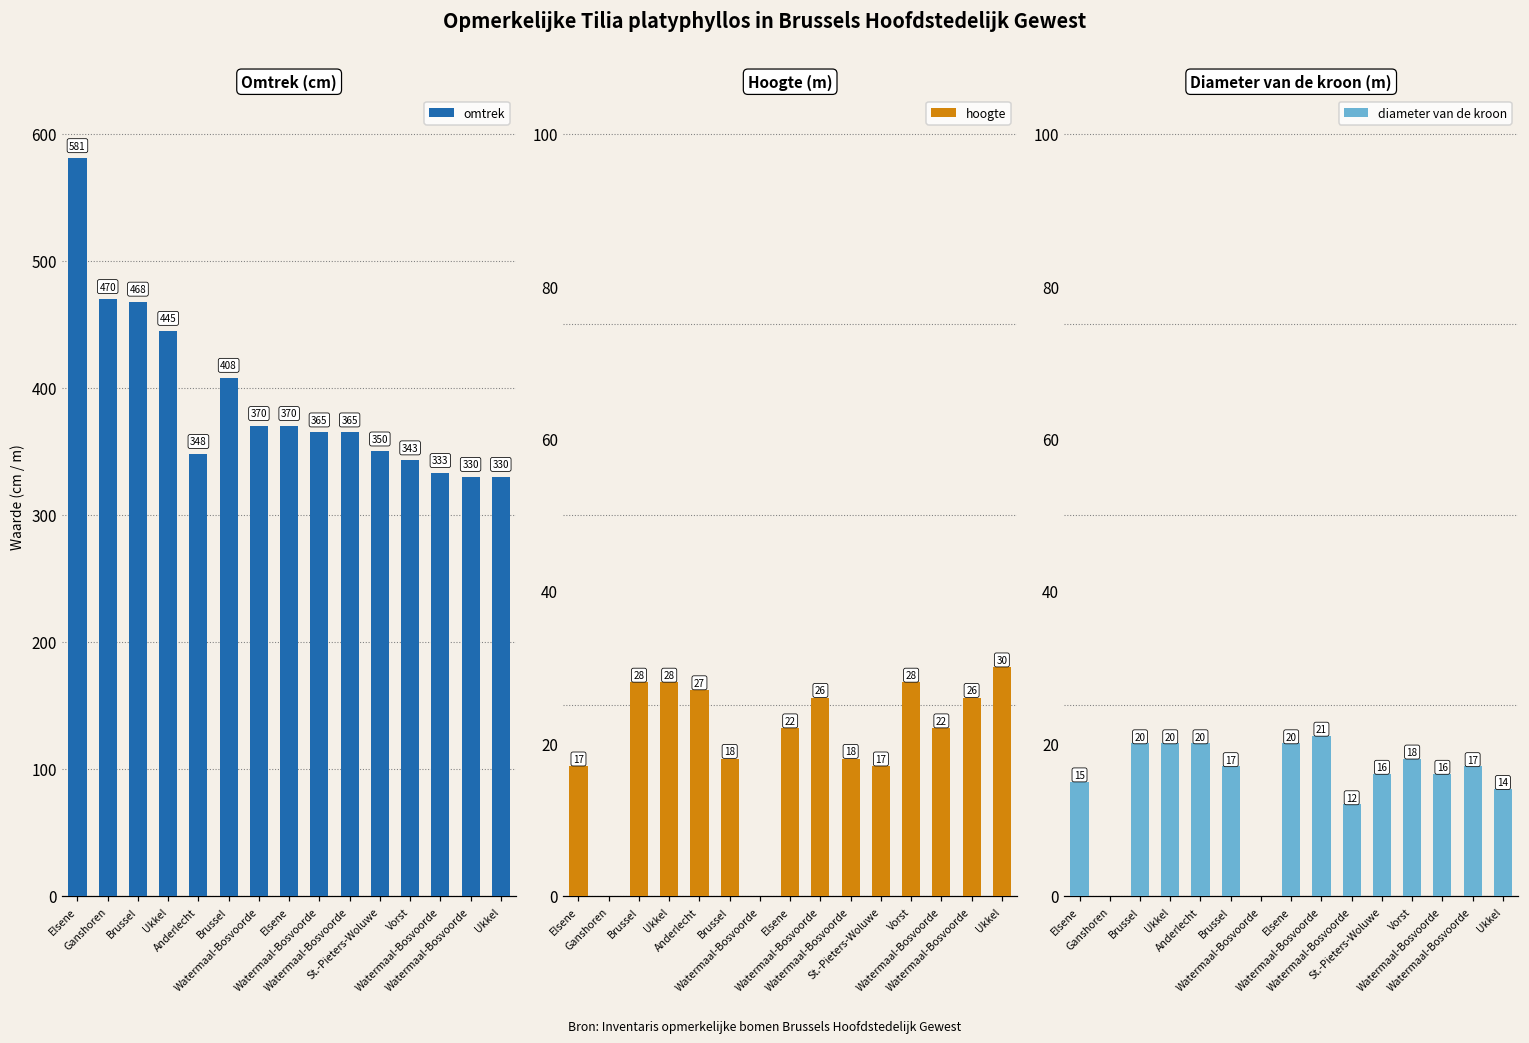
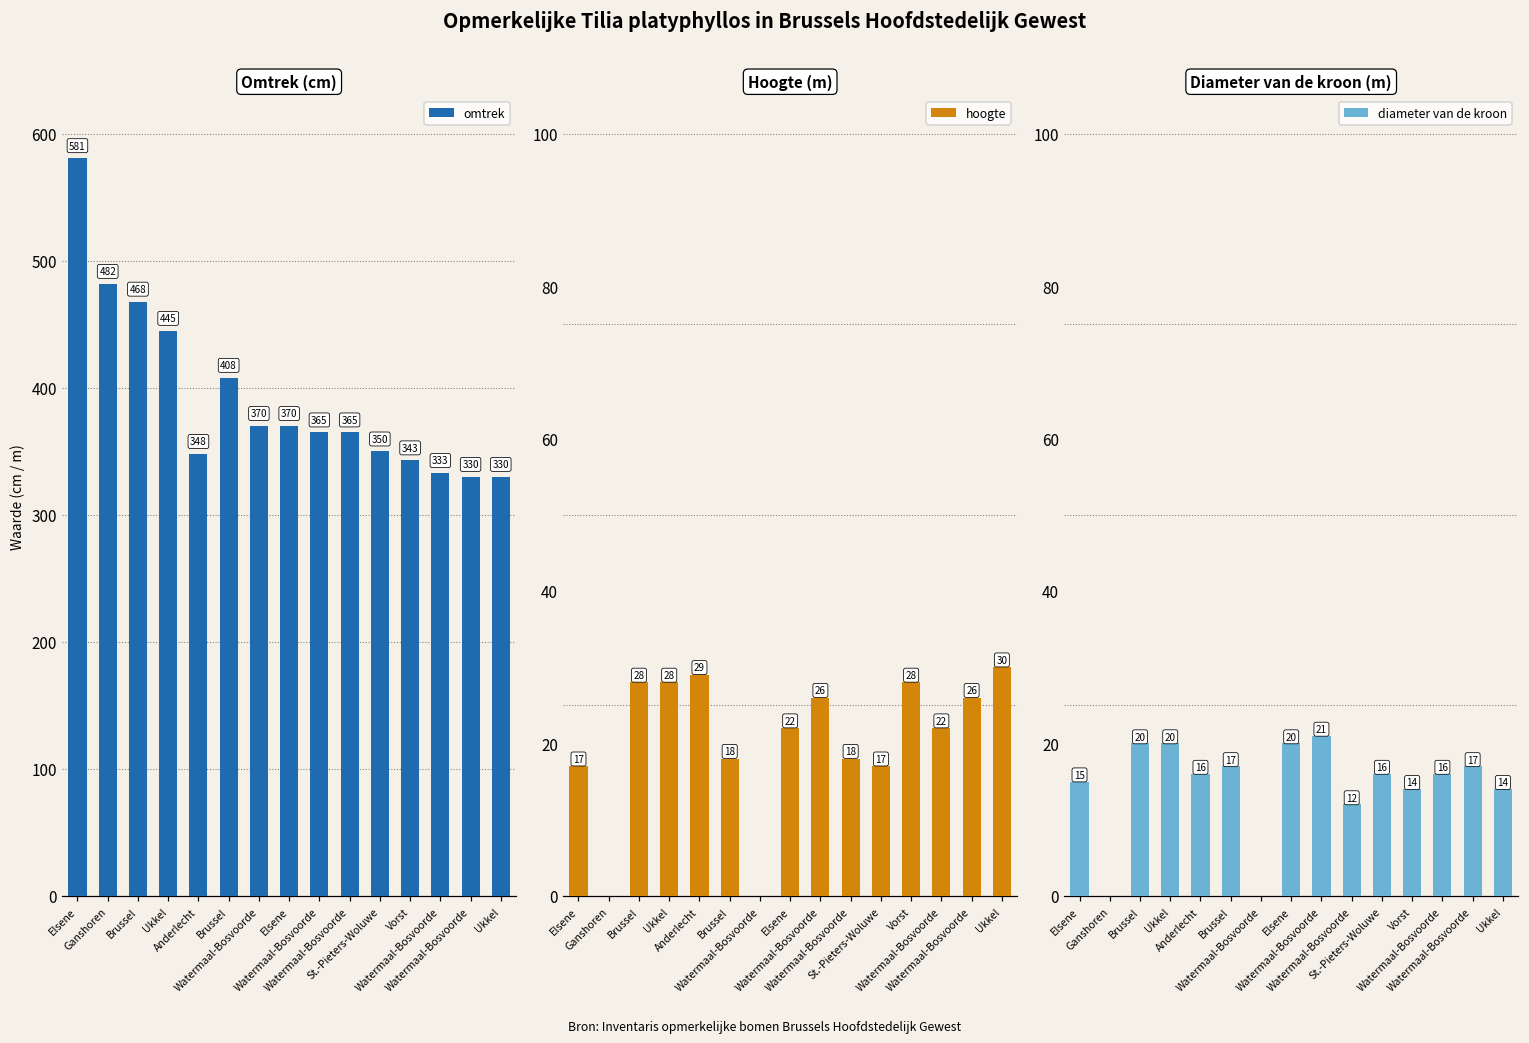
  {
    "Omtrek (cm)": {
-     "Ganshoren": 470
+     "Ganshoren": 482
    },
    "Hoogte (m)": {
-     "Anderlecht": 27
+     "Anderlecht": 29
    },
    "Diameter van de kroon (m)": {
-     "Anderlecht": 20,
-     "Vorst": 18
+     "Anderlecht": 16,
+     "Vorst": 14
    }
  }
